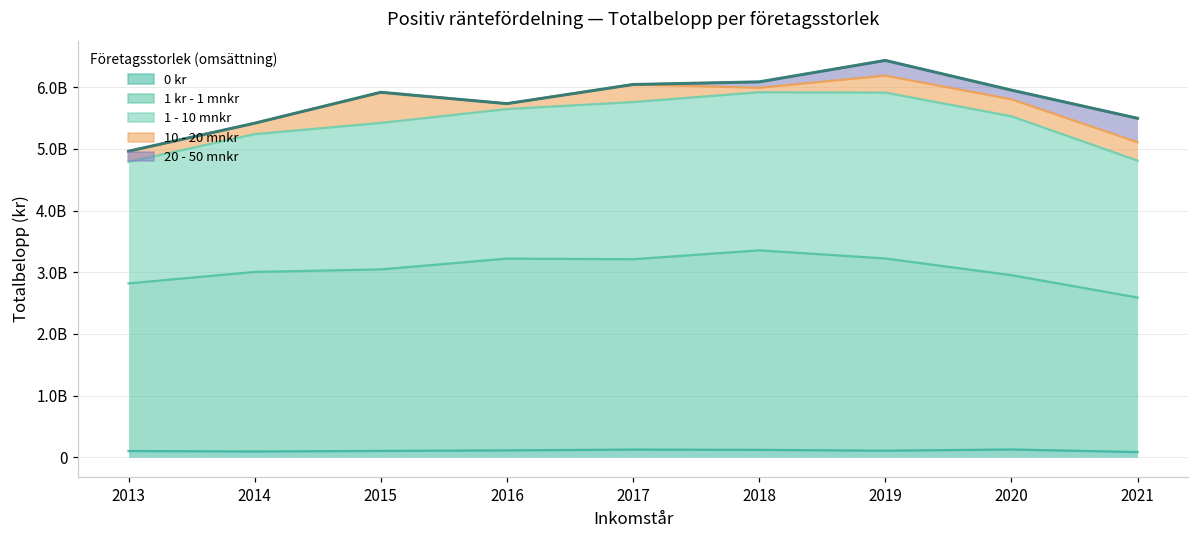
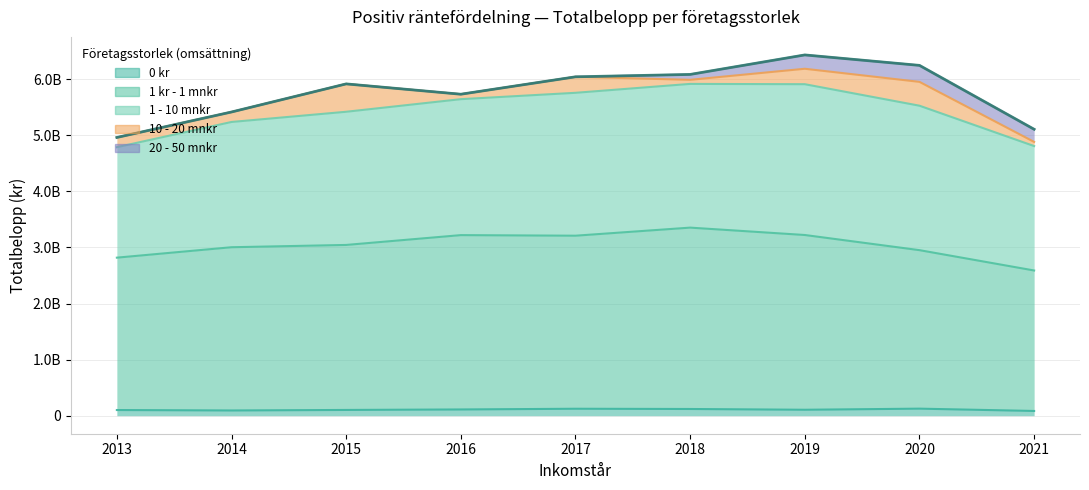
  {
    "10 - 20 mnkr": {
      "2018": 100000000,
      "2019": 300000000,
-     "2020": 300000000,
-     "2021": 300000000
+     "2020": 400000000,
+     "2021": 100000000
    },
    "20 - 50 mnkr": {
      "2018": 100000000,
      "2019": 200000000,
-     "2020": 100000000,
-     "2021": 400000000
+     "2020": 300000000,
+     "2021": 200000000
    }
  }
